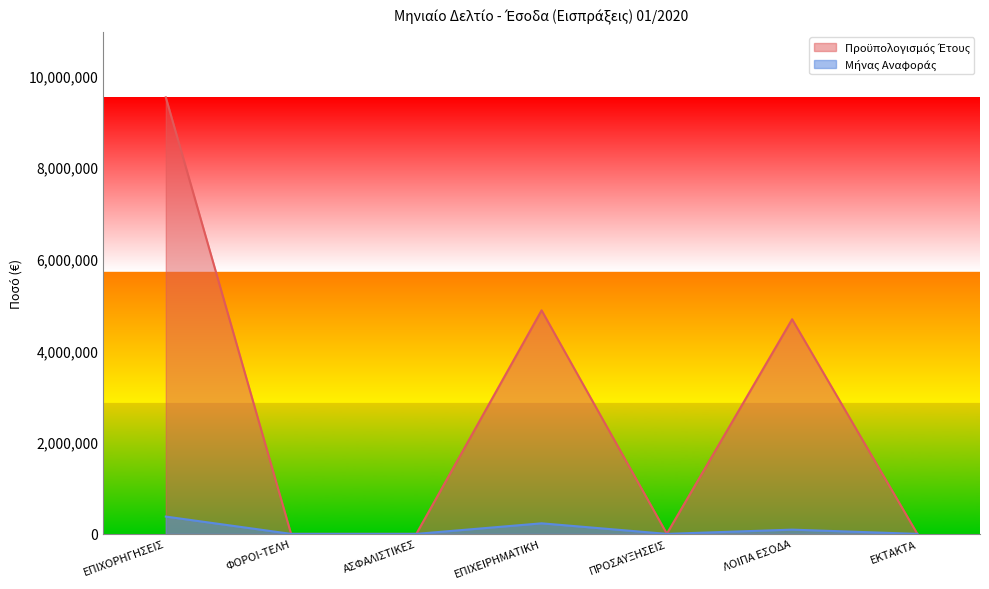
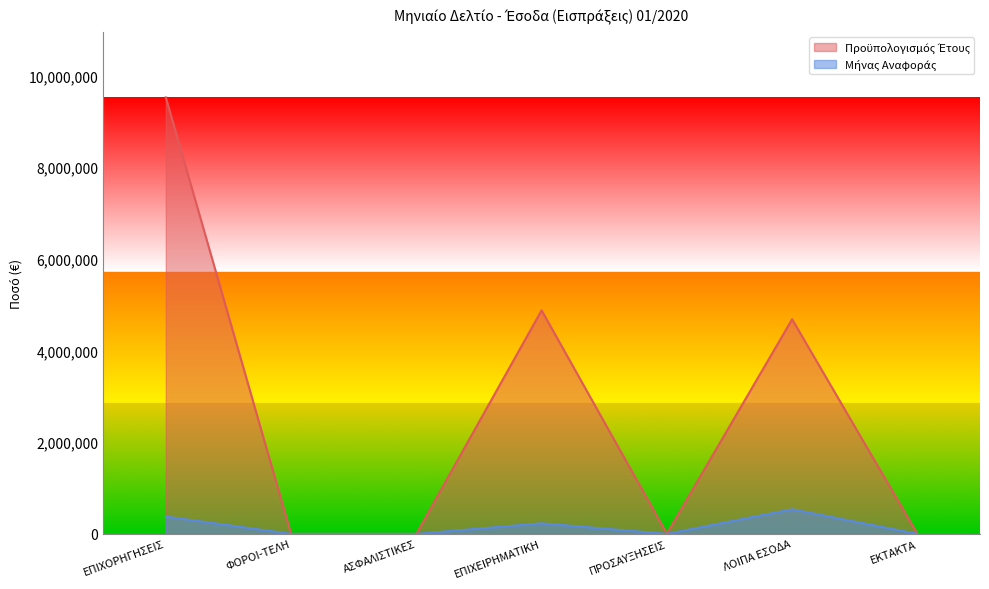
  {
    "Προϋπολογισμός Έτους": {
      "ΕΠΙΧΟΡΗΓΗΣΕΙΣ": "9,500,000",
      "ΕΠΙΧΕΙΡΗΜΑΤΙΚΗ": "4,900,000",
      "ΛΟΙΠΑ ΕΣΟΔΑ": "4,700,000"
    },
    "Μήνας Αναφοράς": {
      "ΕΠΙΧΟΡΗΓΗΣΕΙΣ": "400,000",
      "ΕΠΙΧΕΙΡΗΜΑΤΙΚΗ": "200,000",
-     "ΛΟΙΠΑ ΕΣΟΔΑ": "100,000"
+     "ΛΟΙΠΑ ΕΣΟΔΑ": "500,000"
    }
  }
